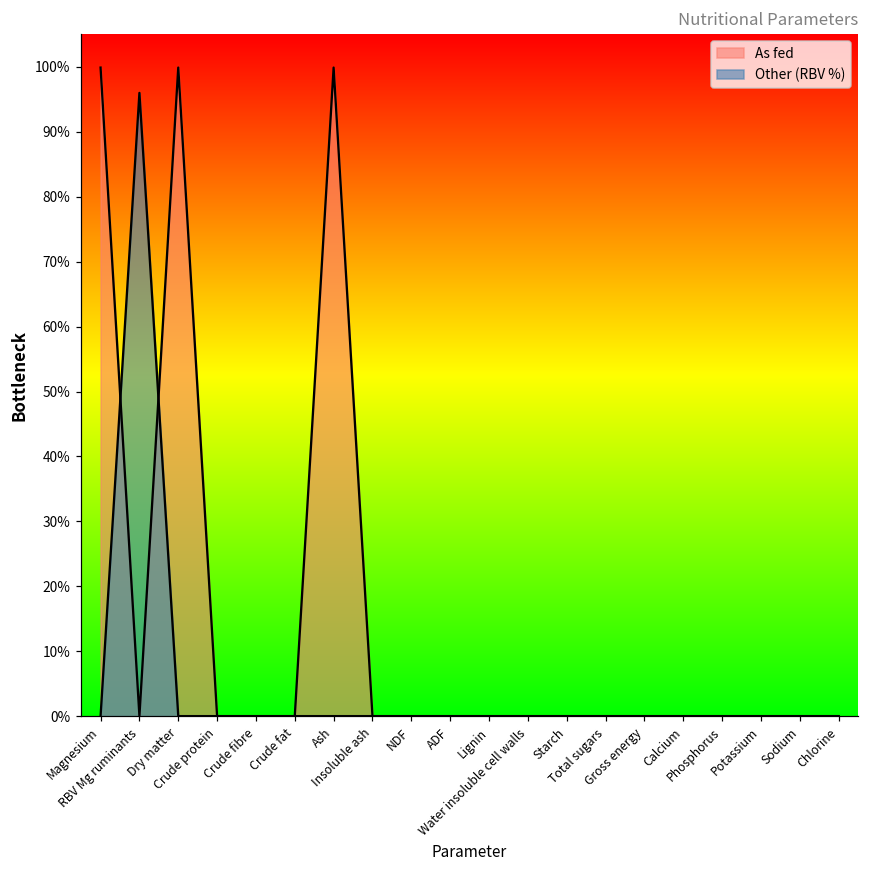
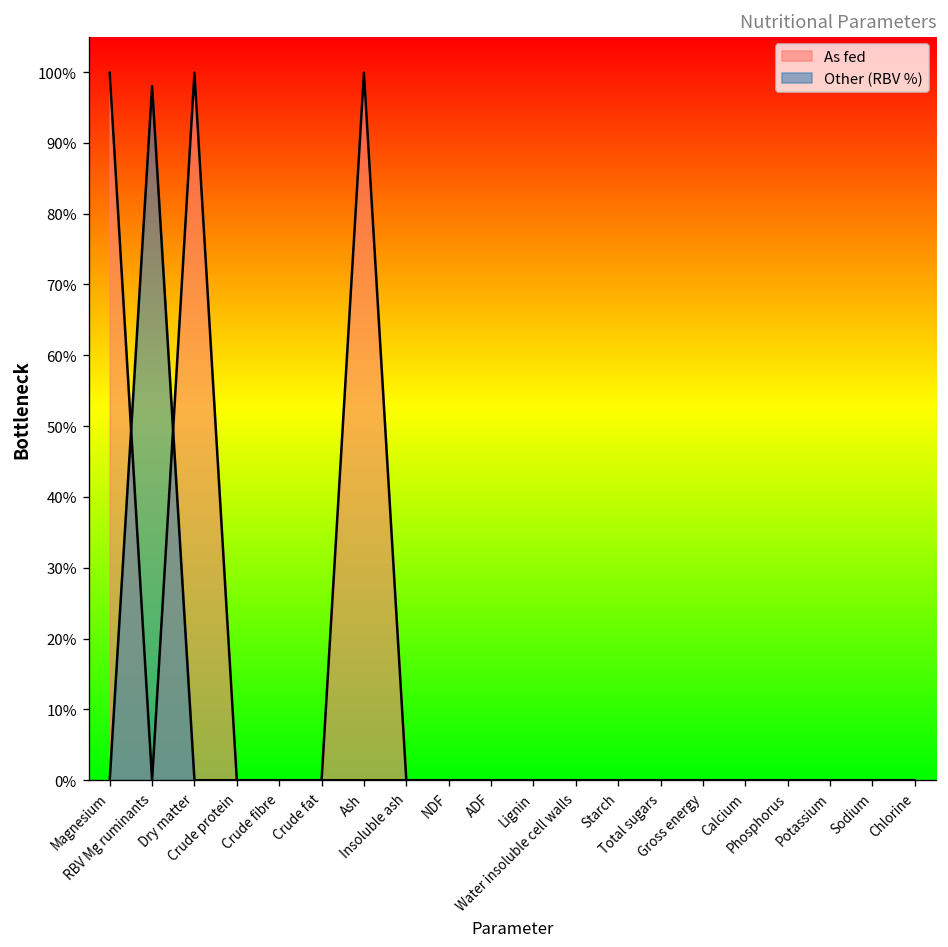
  {
    "As fed": {
      "Magnesium": "100%",
      "RBV Mg ruminants": "0%",
      "Dry matter": "100%",
      "Ash": "100%"
    },
    "Other (RBV %)": {
      "Magnesium": "0%",
-     "RBV Mg ruminants": "96%",
+     "RBV Mg ruminants": "98%",
      "Dry matter": "0%",
      "Ash": "0%"
    }
  }
